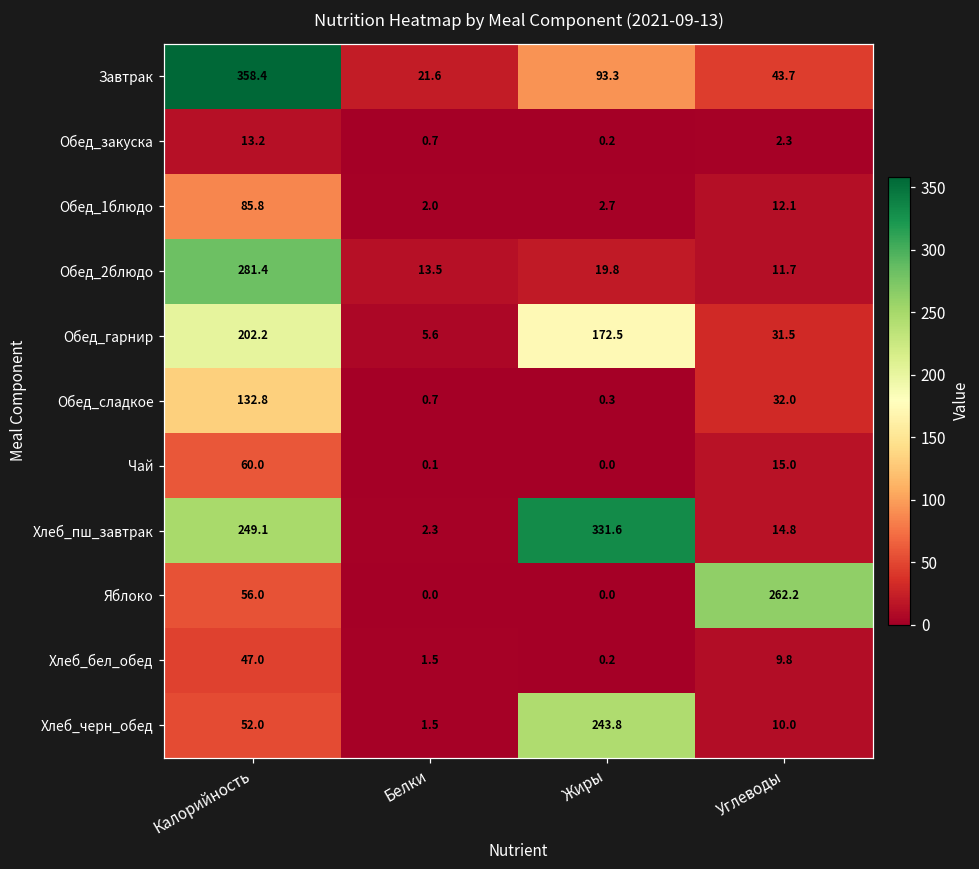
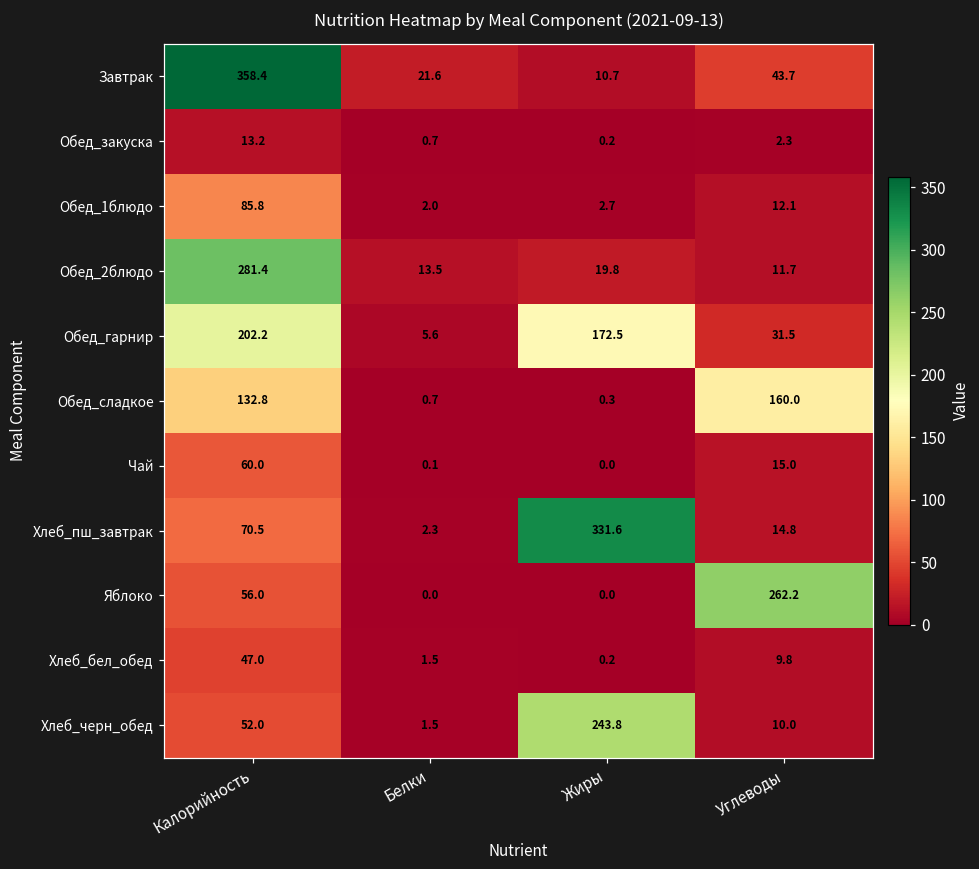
  {
    "Завтрак": {
      "Калорийность": 358.4,
      "Белки": 21.6,
-     "Жиры": 93.3,
+     "Жиры": 10.7,
      "Углеводы": 43.7
    },
    "Обед_закуска": {
      "Калорийность": 13.2,
      "Белки": 0.7,
      "Жиры": 0.2,
      "Углеводы": 2.3
    },
    "Обед_1блюдо": {
      "Калорийность": 85.8,
      "Белки": 2.0,
      "Жиры": 2.7,
      "Углеводы": 12.1
    },
    "Обед_2блюдо": {
      "Калорийность": 281.4,
      "Белки": 13.5,
      "Жиры": 19.8,
      "Углеводы": 11.7
    },
    "Обед_гарнир": {
      "Калорийность": 202.2,
      "Белки": 5.6,
      "Жиры": 172.5,
      "Углеводы": 31.5
    },
    "Обед_сладкое": {
      "Калорийность": 132.8,
      "Белки": 0.7,
      "Жиры": 0.3,
-     "Углеводы": 32.0
+     "Углеводы": 160.0
    },
    "Чай": {
      "Калорийность": 60.0,
      "Белки": 0.1,
      "Жиры": 0.0,
      "Углеводы": 15.0
    },
    "Хлеб_пш_завтрак": {
-     "Калорийность": 249.1,
+     "Калорийность": 70.5,
      "Белки": 2.3,
      "Жиры": 331.6,
      "Углеводы": 14.8
    },
    "Яблоко": {
      "Калорийность": 56.0,
      "Белки": 0.0,
      "Жиры": 0.0,
      "Углеводы": 262.2
    },
    "Хлеб_бел_обед": {
      "Калорийность": 47.0,
      "Белки": 1.5,
      "Жиры": 0.2,
      "Углеводы": 9.8
    },
    "Хлеб_черн_обед": {
      "Калорийность": 52.0,
      "Белки": 1.5,
      "Жиры": 243.8,
      "Углеводы": 10.0
    }
  }
